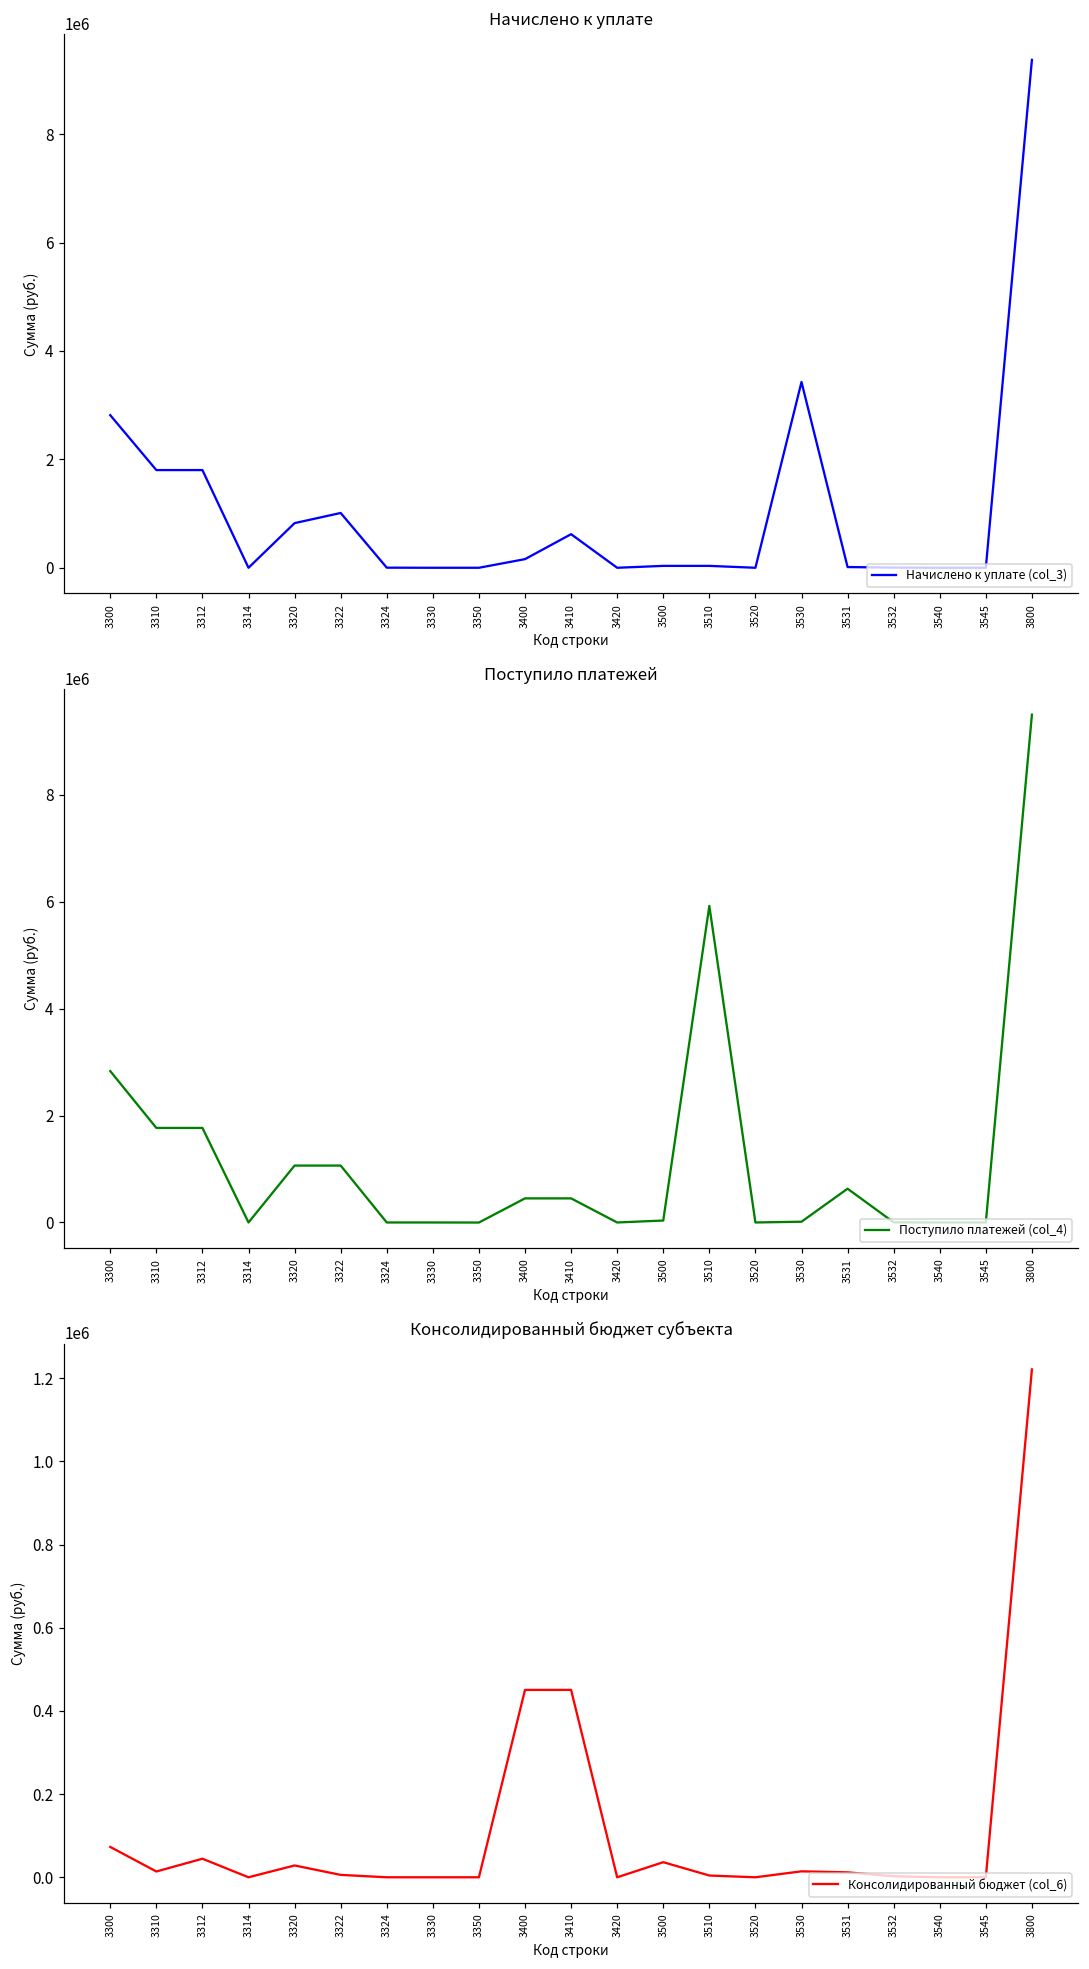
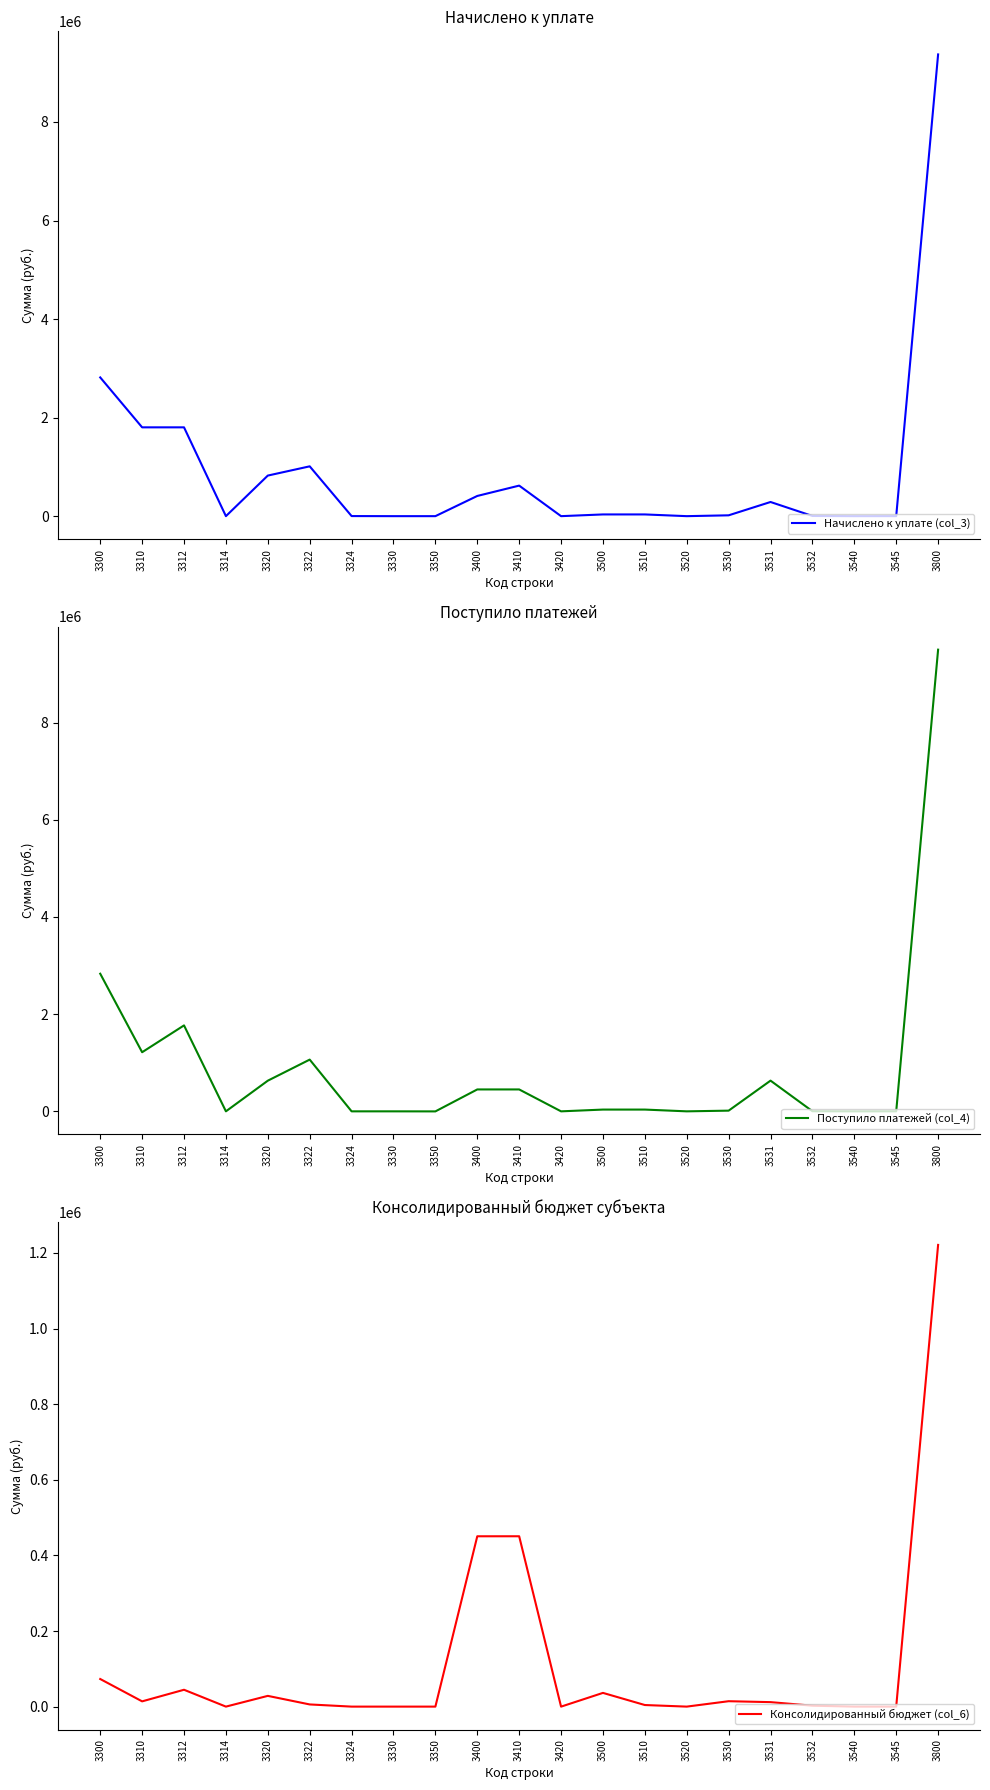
  {
    "Начислено к уплате": {
      "3300": 2800000,
      "3310": 1800000,
      "3312": 1800000,
      "3314": 0,
      "3320": 800000,
      "3322": 1000000,
      "3324": 0,
      "3330": 0,
      "3350": 0,
-     "3400": 200000,
+     "3400": 400000,
      "3410": 600000,
      "3420": 0,
      "3500": 0,
      "3510": 0,
      "3520": 0,
-     "3530": 3400000,
-     "3531": 0,
+     "3530": 0,
+     "3531": 300000,
      "3800": 9400000
    },
    "Поступило платежей": {
      "3300": 2800000,
-     "3310": 1800000,
+     "3310": 1200000,
      "3312": 1800000,
      "3314": 0,
-     "3320": 1100000,
+     "3320": 600000,
      "3322": 1100000,
      "3324": 0,
      "3330": 0,
      "3350": 0,
      "3400": 500000,
      "3410": 500000,
      "3420": 0,
      "3500": 0,
-     "3510": 5900000,
+     "3510": 0,
      "3520": 0,
      "3530": 0,
      "3531": 600000,
      "3800": 9500000
    },
    "Консолидированный бюджет субъекта": {
      "3300": 70000,
      "3310": 10000,
      "3312": 40000,
      "3314": 0,
      "3320": 30000,
      "3322": 10000,
      "3324": 0,
      "3330": 0,
      "3350": 0,
      "3400": 450000,
      "3410": 450000,
      "3420": 0,
      "3500": 40000,
      "3510": 0,
      "3520": 0,
      "3530": 10000,
      "3531": 10000,
      "3800": 1220000
    }
  }
